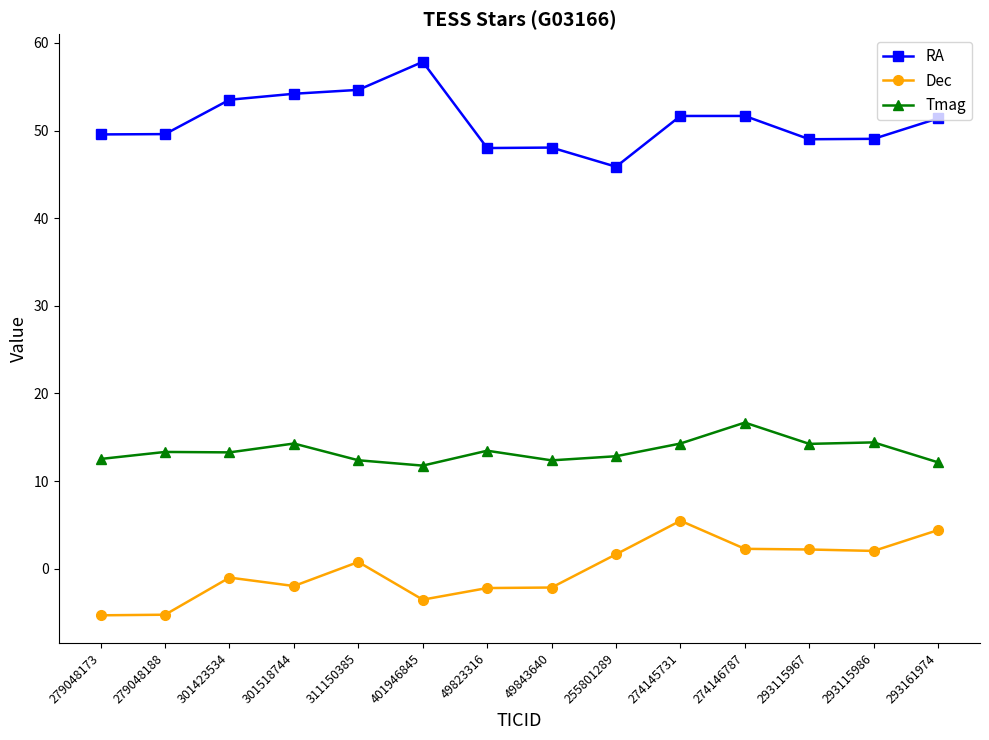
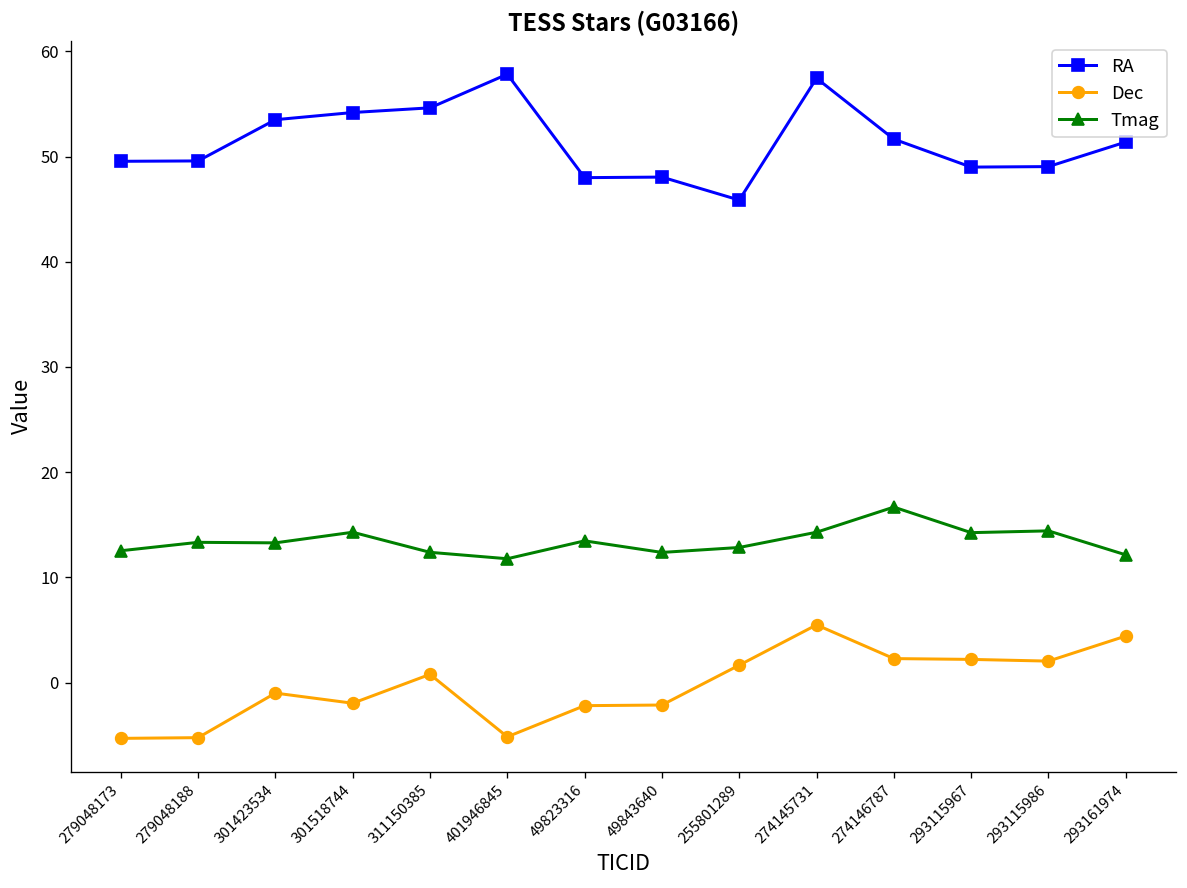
  {
    "RA": {
      "279048173": 50,
      "279048188": 50,
      "301423534": 54,
      "301518744": 54,
      "311150385": 55,
      "401946845": 58,
      "49823316": 48,
      "49843640": 48,
      "255801289": 46,
-     "274145731": 52,
+     "274145731": 57,
      "274146787": 52,
      "293115967": 49,
      "293115986": 49
    },
    "Dec": {
      "279048173": -5,
      "279048188": -5,
      "301423534": -1,
      "301518744": -2,
      "311150385": 1,
-     "401946845": -4,
+     "401946845": -5,
      "49823316": -2,
      "49843640": -2,
      "255801289": 2,
      "274145731": 5,
      "274146787": 2,
      "293115967": 2,
      "293115986": 2,
      "293161974": 4
    },
    "Tmag": {
      "279048173": 13,
      "279048188": 13,
      "301423534": 13,
      "301518744": 14,
      "311150385": 12,
      "401946845": 12,
      "49823316": 13,
      "49843640": 12,
      "255801289": 13,
      "274145731": 14,
      "274146787": 17,
      "293115967": 14,
      "293115986": 14,
      "293161974": 12
    }
  }
